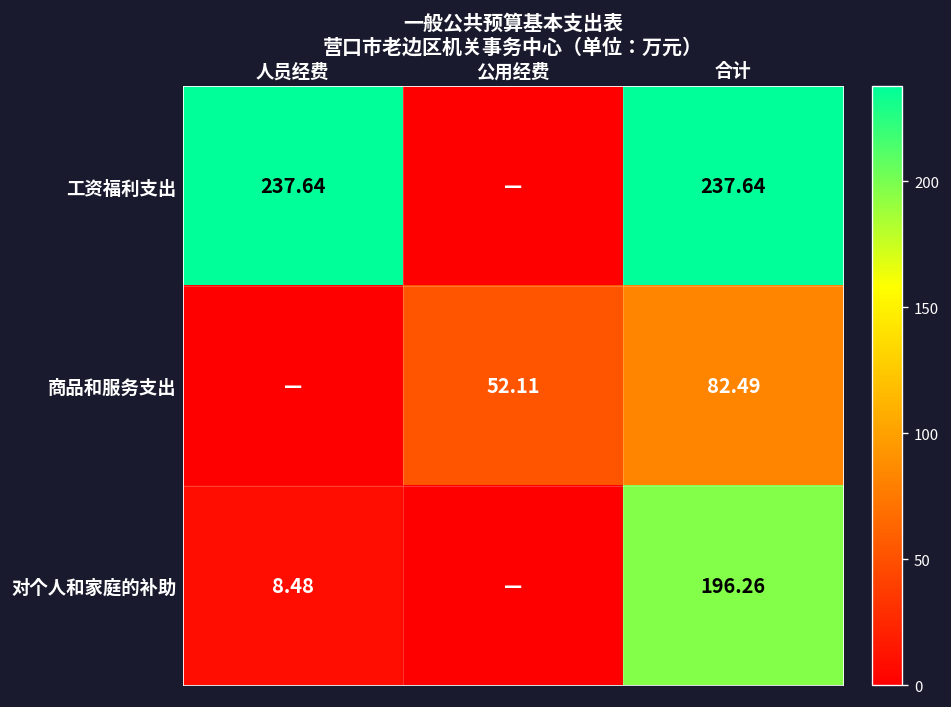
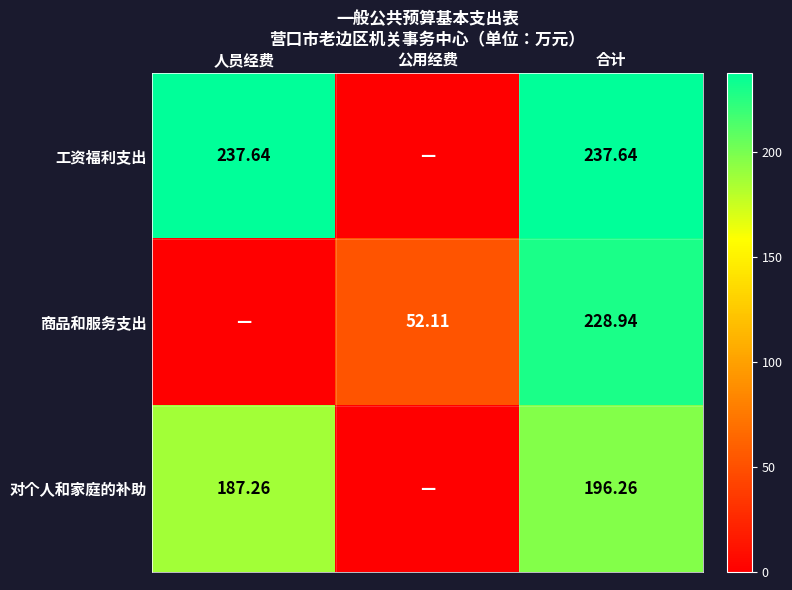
  {
    "工资福利支出": {
      "人员经费": 237.64,
      "合计": 237.64
    },
    "商品和服务支出": {
      "公用经费": 52.11,
-     "合计": 82.49
+     "合计": 228.94
    },
    "对个人和家庭的补助": {
-     "人员经费": 8.48,
+     "人员经费": 187.26,
      "合计": 196.26
    }
  }
